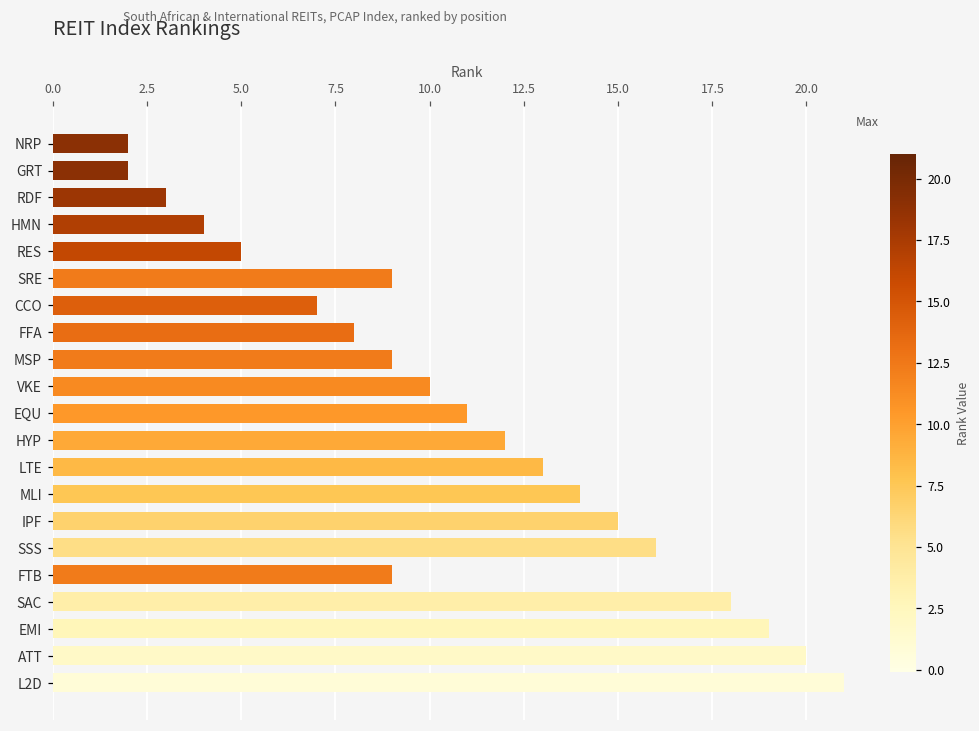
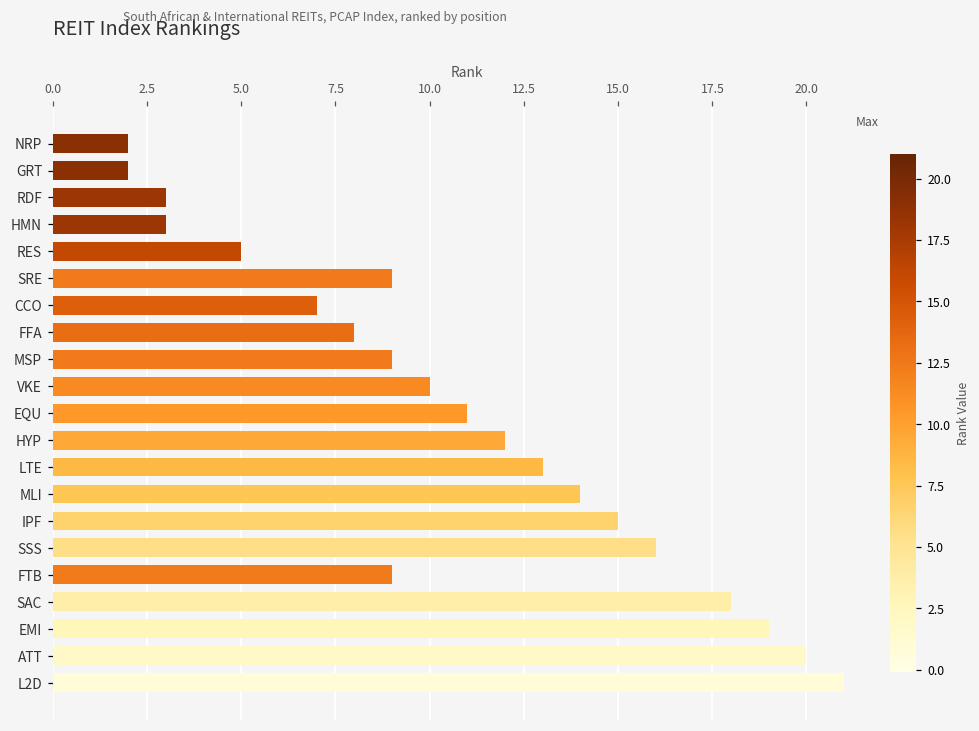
  {
    "NRP": 2,
    "GRT": 2,
    "RDF": 3,
-   "HMN": 4,
+   "HMN": 3,
    "RES": 5,
    "SRE": 9,
    "CCO": 7,
    "FFA": 8,
    "MSP": 9,
    "VKE": 10,
    "EQU": 11,
    "HYP": 12,
    "LTE": 13,
    "MLI": 14,
    "IPF": 15,
    "SSS": 16,
    "FTB": 9,
    "SAC": 18,
    "EMI": 19,
    "ATT": 20,
    "L2D": 21
  }
